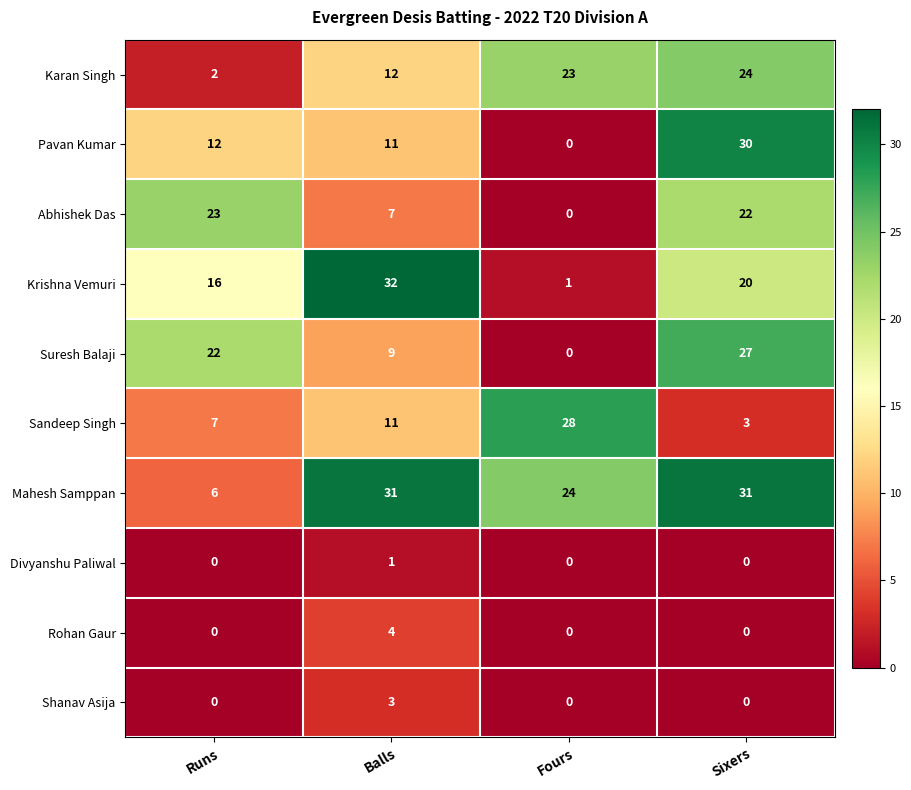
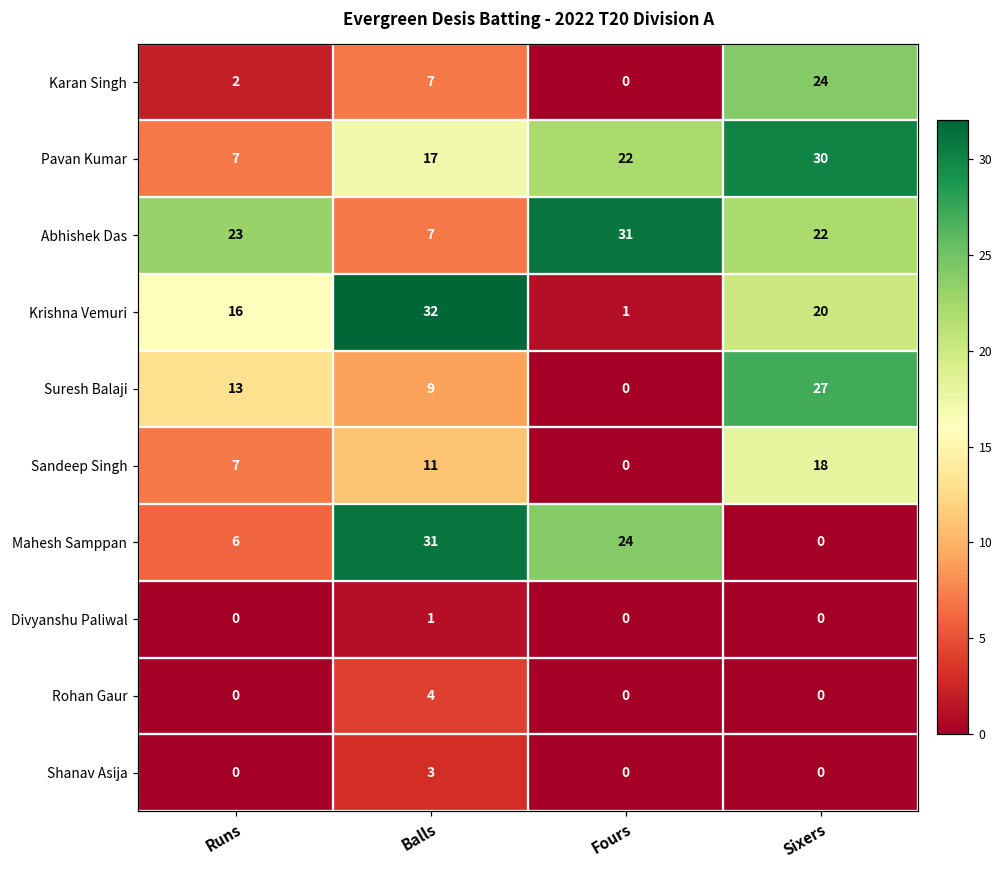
  {
    "Karan Singh": {
      "Runs": 2,
-     "Balls": 12,
-     "Fours": 23,
+     "Balls": 7,
+     "Fours": 0,
      "Sixers": 24
    },
    "Pavan Kumar": {
-     "Runs": 12,
-     "Balls": 11,
-     "Fours": 0,
+     "Runs": 7,
+     "Balls": 17,
+     "Fours": 22,
      "Sixers": 30
    },
    "Abhishek Das": {
      "Runs": 23,
      "Balls": 7,
-     "Fours": 0,
+     "Fours": 31,
      "Sixers": 22
    },
    "Krishna Vemuri": {
      "Runs": 16,
      "Balls": 32,
      "Fours": 1,
      "Sixers": 20
    },
    "Suresh Balaji": {
-     "Runs": 22,
+     "Runs": 13,
      "Balls": 9,
      "Fours": 0,
      "Sixers": 27
    },
    "Sandeep Singh": {
      "Runs": 7,
      "Balls": 11,
-     "Fours": 28,
-     "Sixers": 3
+     "Fours": 0,
+     "Sixers": 18
    },
    "Mahesh Samppan": {
      "Runs": 6,
      "Balls": 31,
      "Fours": 24,
-     "Sixers": 31
+     "Sixers": 0
    },
    "Divyanshu Paliwal": {
      "Runs": 0,
      "Balls": 1,
      "Fours": 0,
      "Sixers": 0
    },
    "Rohan Gaur": {
      "Runs": 0,
      "Balls": 4,
      "Fours": 0,
      "Sixers": 0
    },
    "Shanav Asija": {
      "Runs": 0,
      "Balls": 3,
      "Fours": 0,
      "Sixers": 0
    }
  }
